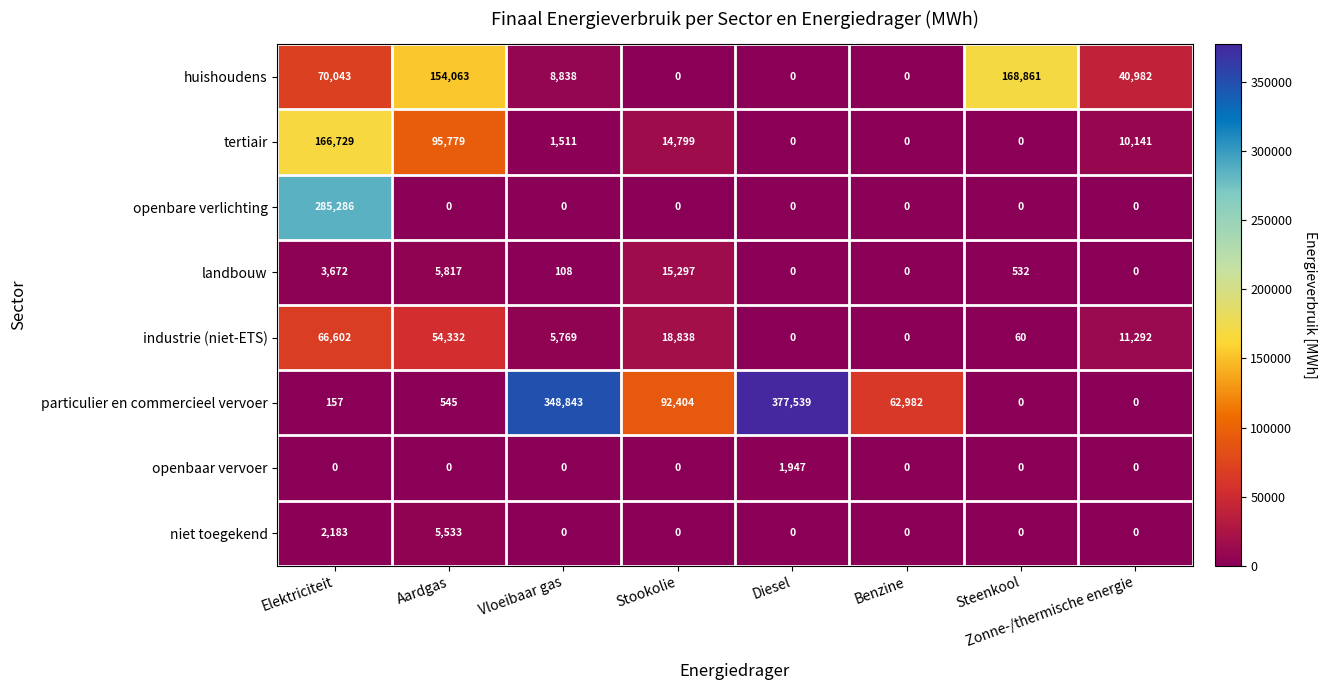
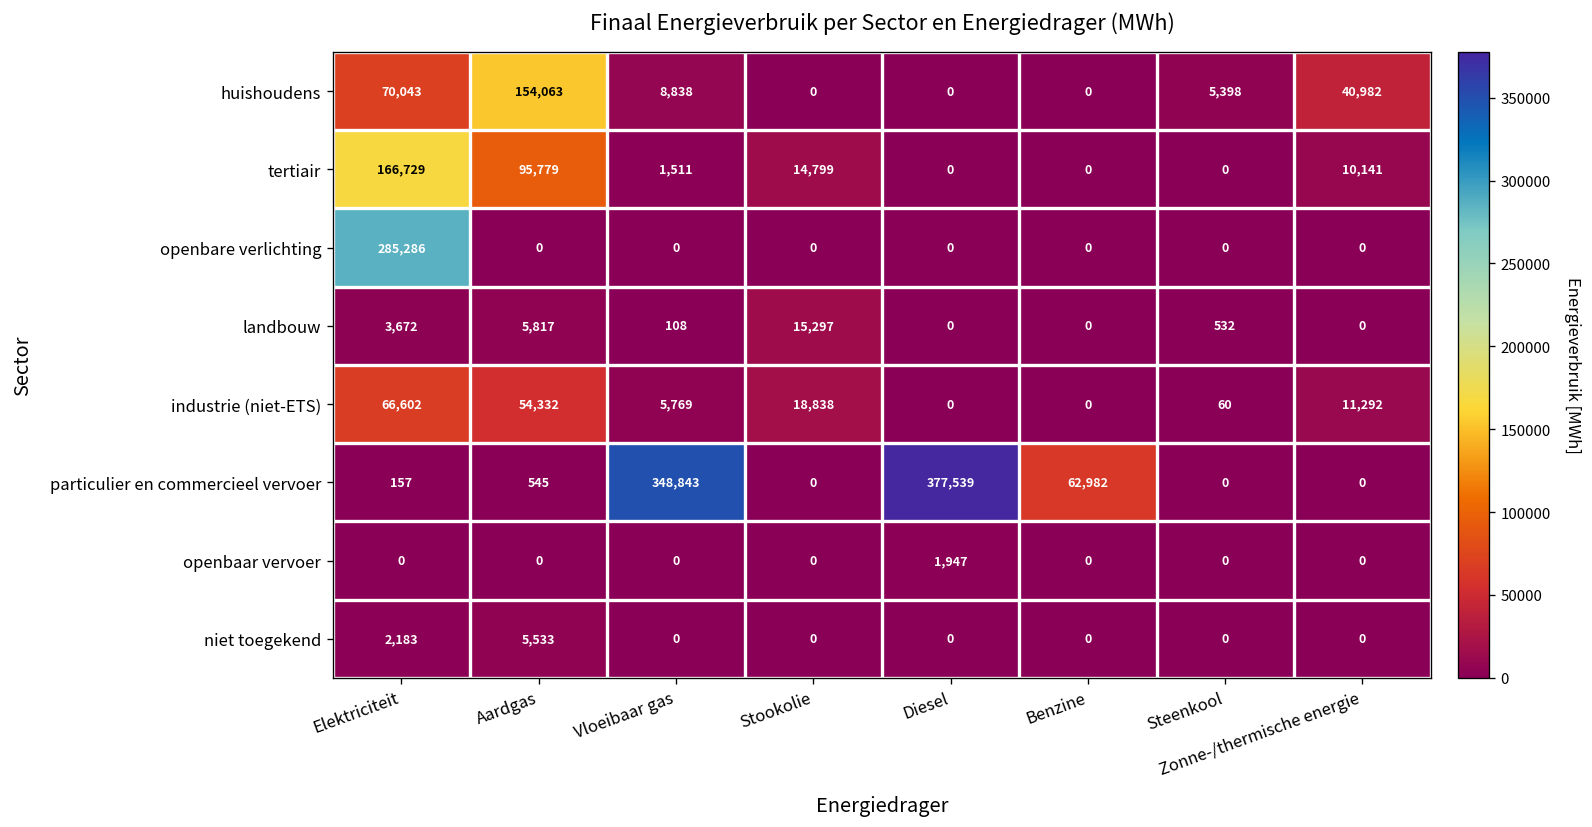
  {
    "huishoudens": {
      "Elektriciteit": "70,043",
      "Aardgas": "154,063",
      "Vloeibaar gas": "8,838",
      "Stookolie": "0",
      "Diesel": "0",
      "Benzine": "0",
-     "Steenkool": "168,861",
+     "Steenkool": "5,398",
      "Zonne-/thermische energie": "40,982"
    },
    "tertiair": {
      "Elektriciteit": "166,729",
      "Aardgas": "95,779",
      "Vloeibaar gas": "1,511",
      "Stookolie": "14,799",
      "Diesel": "0",
      "Benzine": "0",
      "Steenkool": "0",
      "Zonne-/thermische energie": "10,141"
    },
    "openbare verlichting": {
      "Elektriciteit": "285,286",
      "Aardgas": "0",
      "Vloeibaar gas": "0",
      "Stookolie": "0",
      "Diesel": "0",
      "Benzine": "0",
      "Steenkool": "0",
      "Zonne-/thermische energie": "0"
    },
    "landbouw": {
      "Elektriciteit": "3,672",
      "Aardgas": "5,817",
      "Vloeibaar gas": "108",
      "Stookolie": "15,297",
      "Diesel": "0",
      "Benzine": "0",
      "Steenkool": "532",
      "Zonne-/thermische energie": "0"
    },
    "industrie (niet-ETS)": {
      "Elektriciteit": "66,602",
      "Aardgas": "54,332",
      "Vloeibaar gas": "5,769",
      "Stookolie": "18,838",
      "Diesel": "0",
      "Benzine": "0",
      "Steenkool": "60",
      "Zonne-/thermische energie": "11,292"
    },
    "particulier en commercieel vervoer": {
      "Elektriciteit": "157",
      "Aardgas": "545",
      "Vloeibaar gas": "348,843",
-     "Stookolie": "92,404",
+     "Stookolie": "0",
      "Diesel": "377,539",
      "Benzine": "62,982",
      "Steenkool": "0",
      "Zonne-/thermische energie": "0"
    },
    "openbaar vervoer": {
      "Elektriciteit": "0",
      "Aardgas": "0",
      "Vloeibaar gas": "0",
      "Stookolie": "0",
      "Diesel": "1,947",
      "Benzine": "0",
      "Steenkool": "0",
      "Zonne-/thermische energie": "0"
    },
    "niet toegekend": {
      "Elektriciteit": "2,183",
      "Aardgas": "5,533",
      "Vloeibaar gas": "0",
      "Stookolie": "0",
      "Diesel": "0",
      "Benzine": "0",
      "Steenkool": "0",
      "Zonne-/thermische energie": "0"
    }
  }
